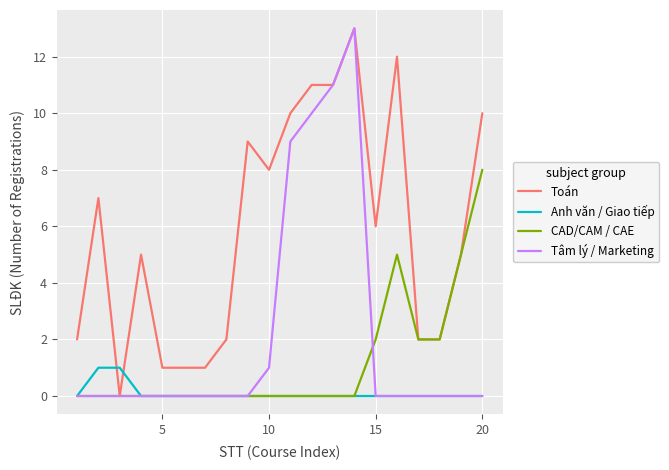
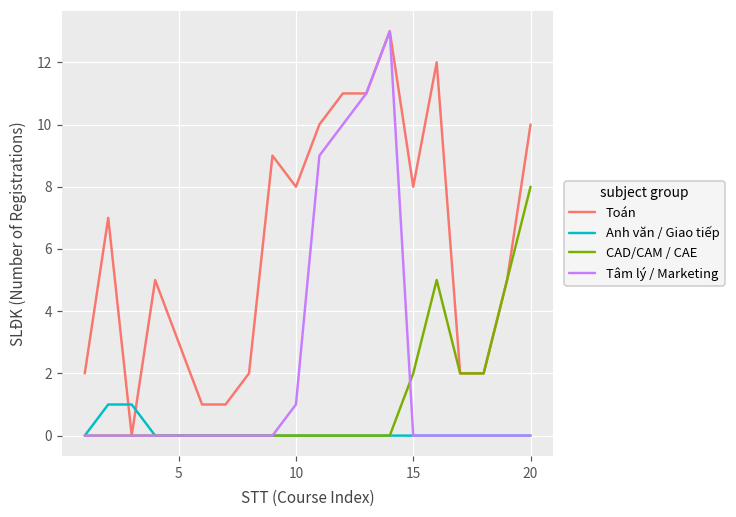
  {
    "Toán": {
-     "5": 1,
+     "5": 3,
      "10": 8,
-     "15": 6,
+     "15": 8,
      "20": 10
    },
    "CAD/CAM / CAE": {
      "15": 2,
      "20": 8
    },
    "Tâm lý / Marketing": {
      "10": 1
    }
  }
